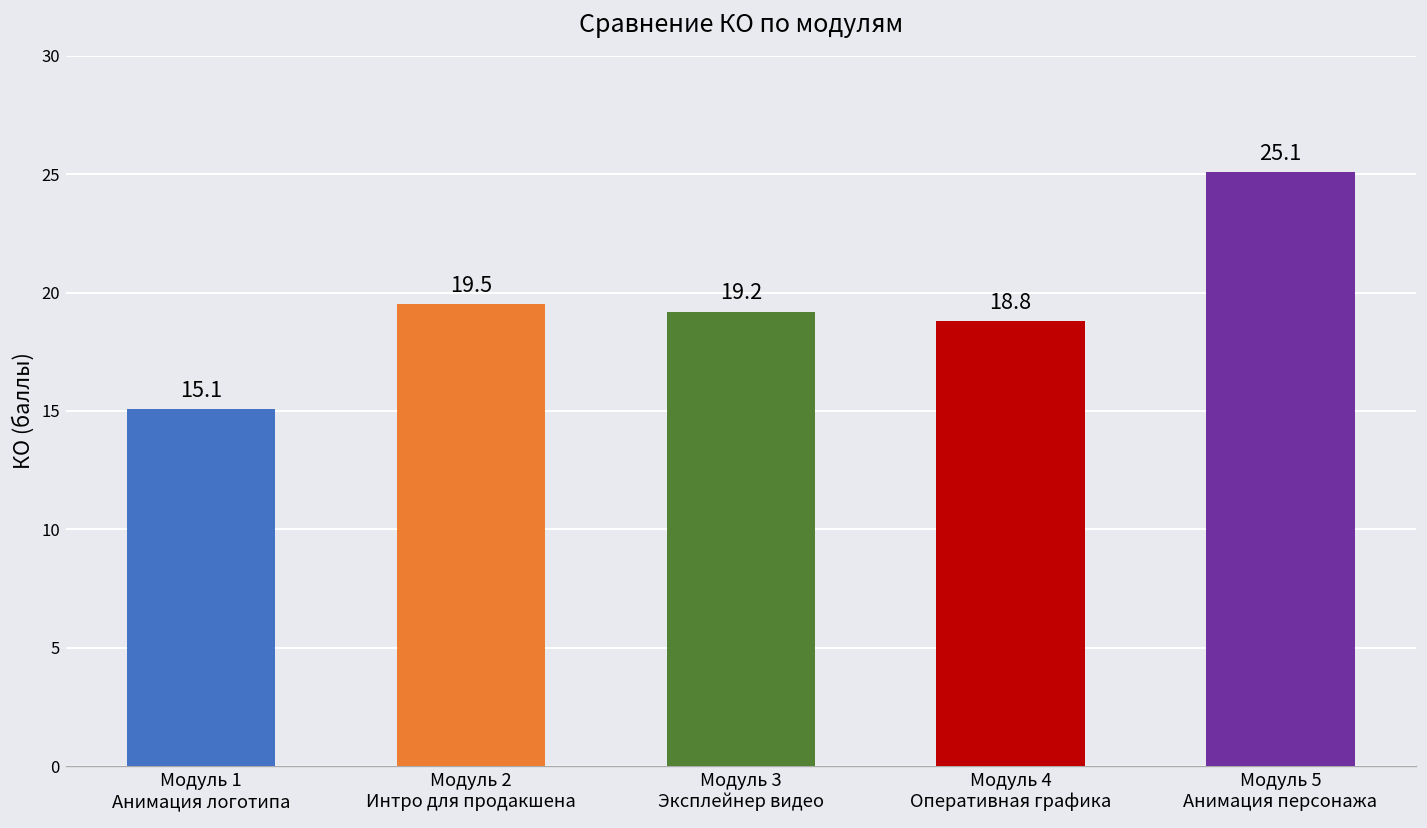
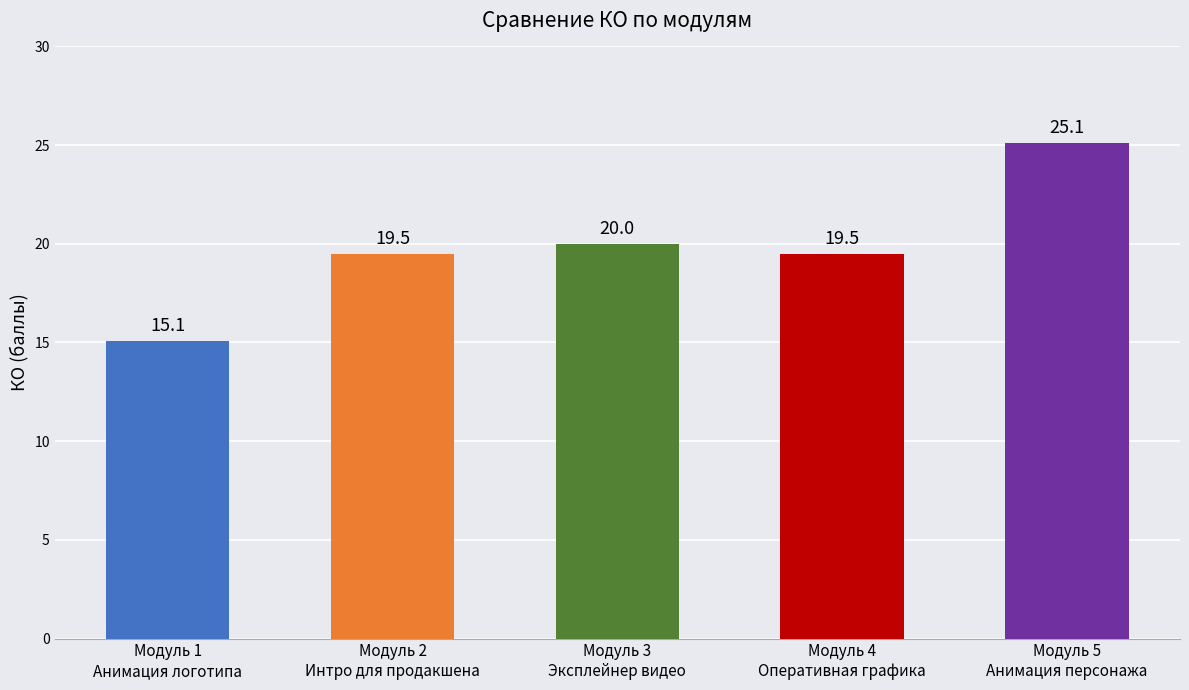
  {
    "Модуль 1 Анимация логотипа": 15.1,
    "Модуль 2 Интро для продакшена": 19.5,
-   "Модуль 3 Эксплейнер видео": 19.2,
-   "Модуль 4 Оперативная графика": 18.8,
+   "Модуль 3 Эксплейнер видео": 20.0,
+   "Модуль 4 Оперативная графика": 19.5,
    "Модуль 5 Анимация персонажа": 25.1
  }
